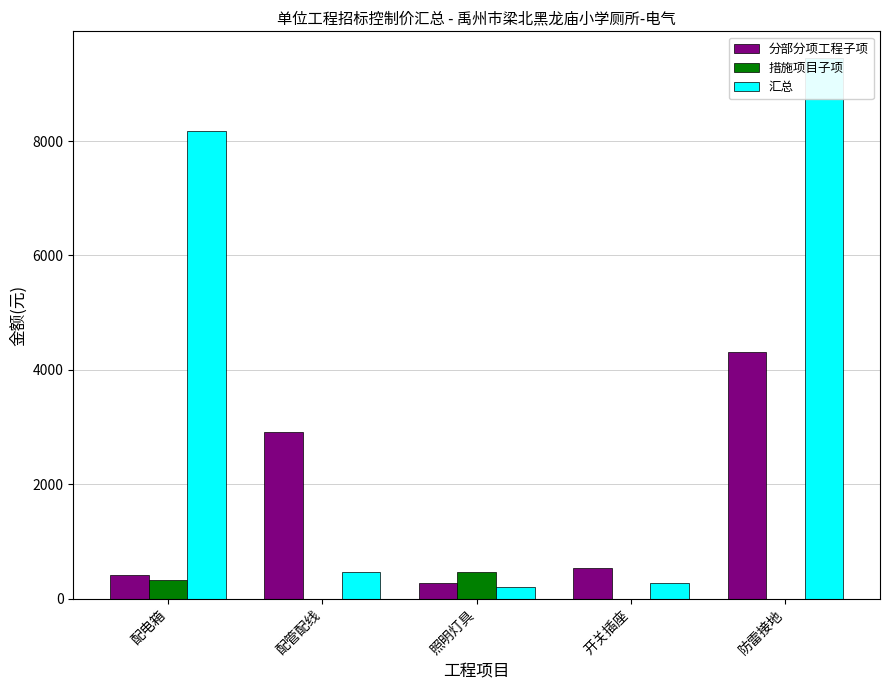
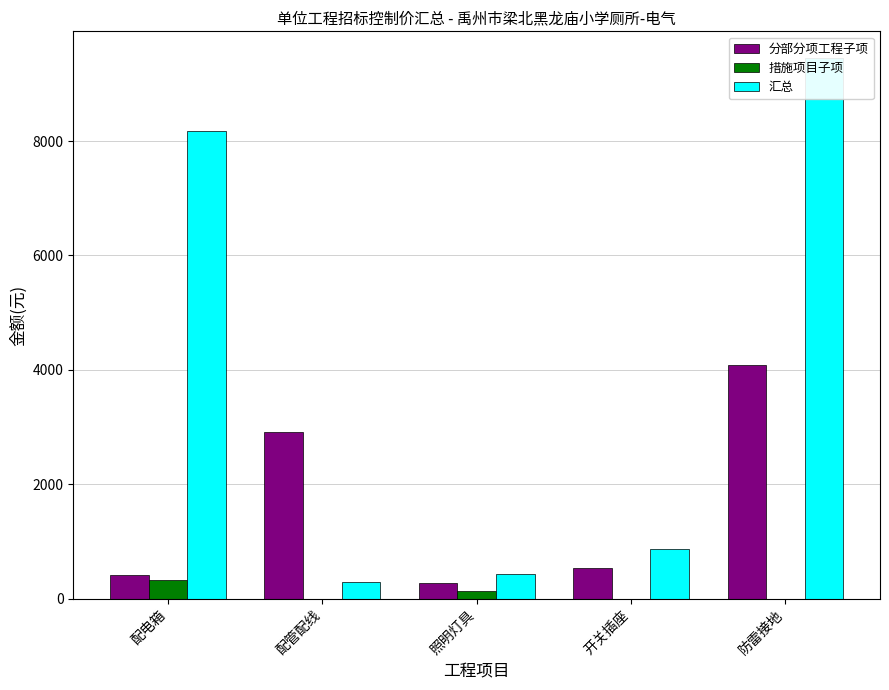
  {
    "分部分项工程子项": {
      "配电箱": 400,
      "配管配线": 2900,
      "照明灯具": 300,
      "开关插座": 500,
-     "防雷接地": 4300
+     "防雷接地": 4100
    },
    "措施项目子项": {
      "配电箱": 300,
      "配管配线": 0,
-     "照明灯具": 500,
+     "照明灯具": 100,
      "开关插座": 0,
      "防雷接地": 0
    },
    "汇总": {
      "配电箱": 8200,
-     "配管配线": 500,
-     "照明灯具": 200,
-     "开关插座": 300
+     "配管配线": 300,
+     "照明灯具": 400,
+     "开关插座": 900
    }
  }
